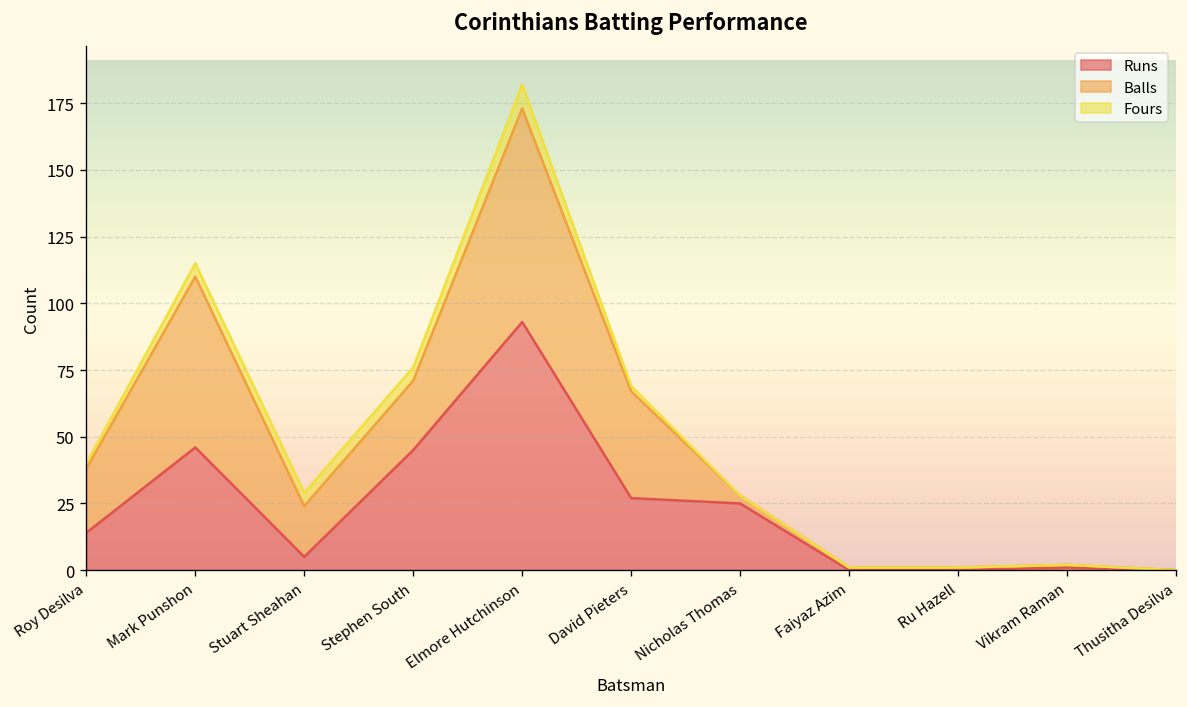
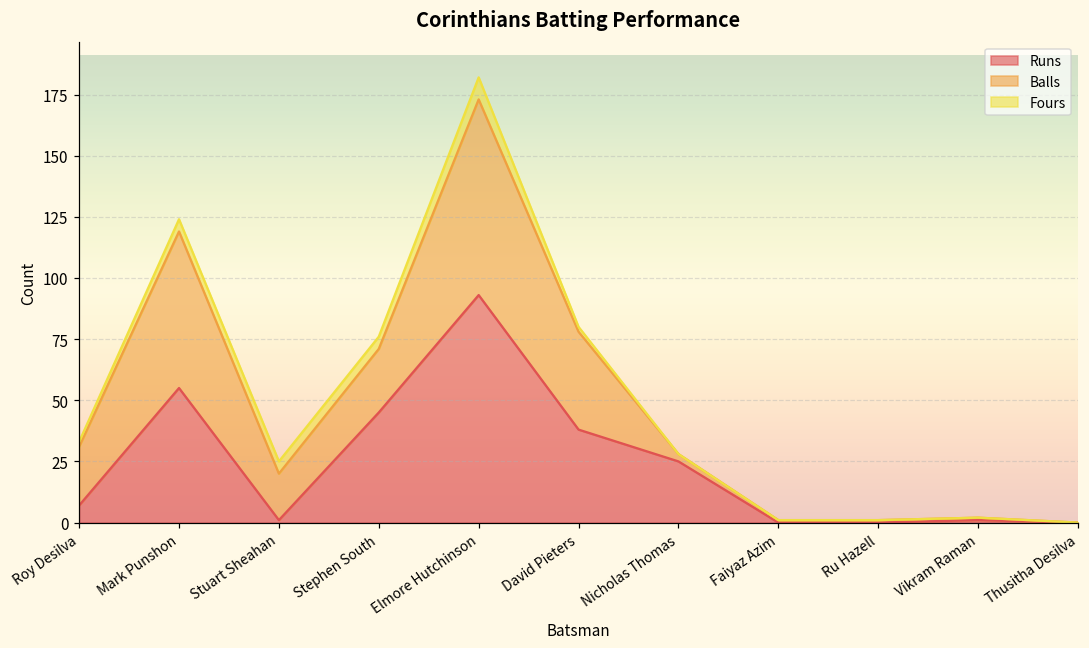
  {
    "Runs": {
-     "Roy Desilva": 14,
-     "Mark Punshon": 46,
-     "Stuart Sheahan": 5,
+     "Roy Desilva": 7,
+     "Mark Punshon": 55,
+     "Stuart Sheahan": 1,
      "Stephen South": 45,
      "Elmore Hutchinson": 93,
-     "David Pieters": 27,
+     "David Pieters": 38,
      "Nicholas Thomas": 25
    }
  }
